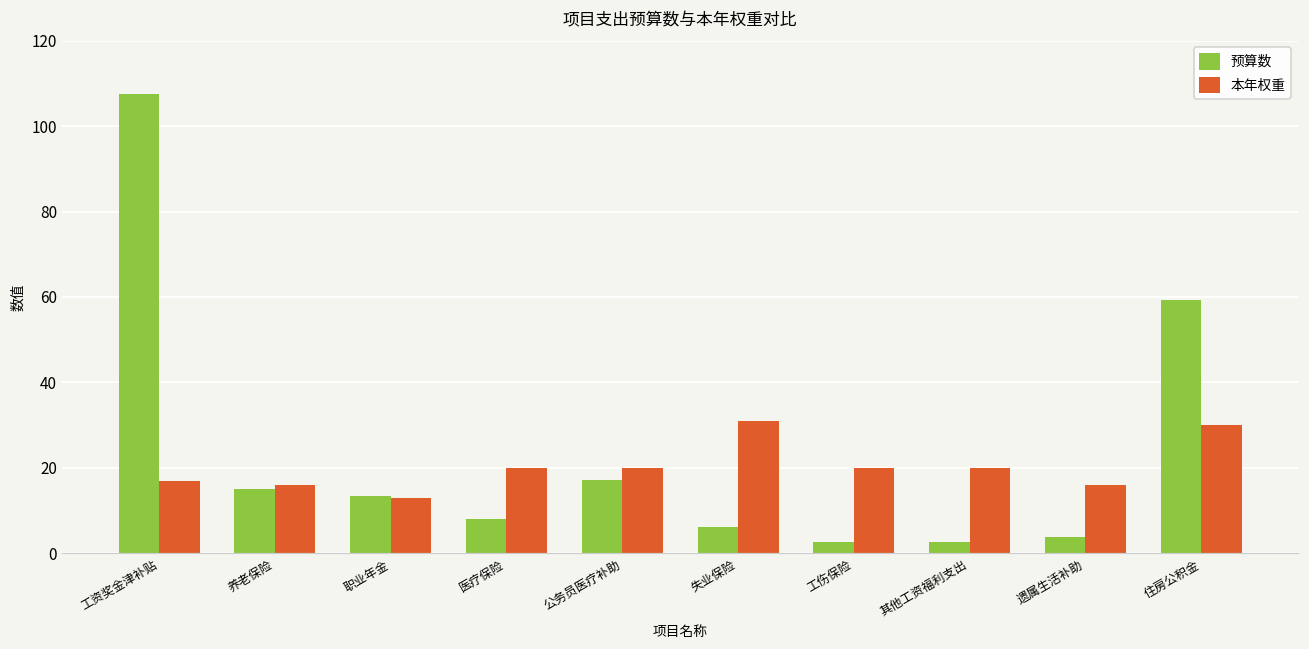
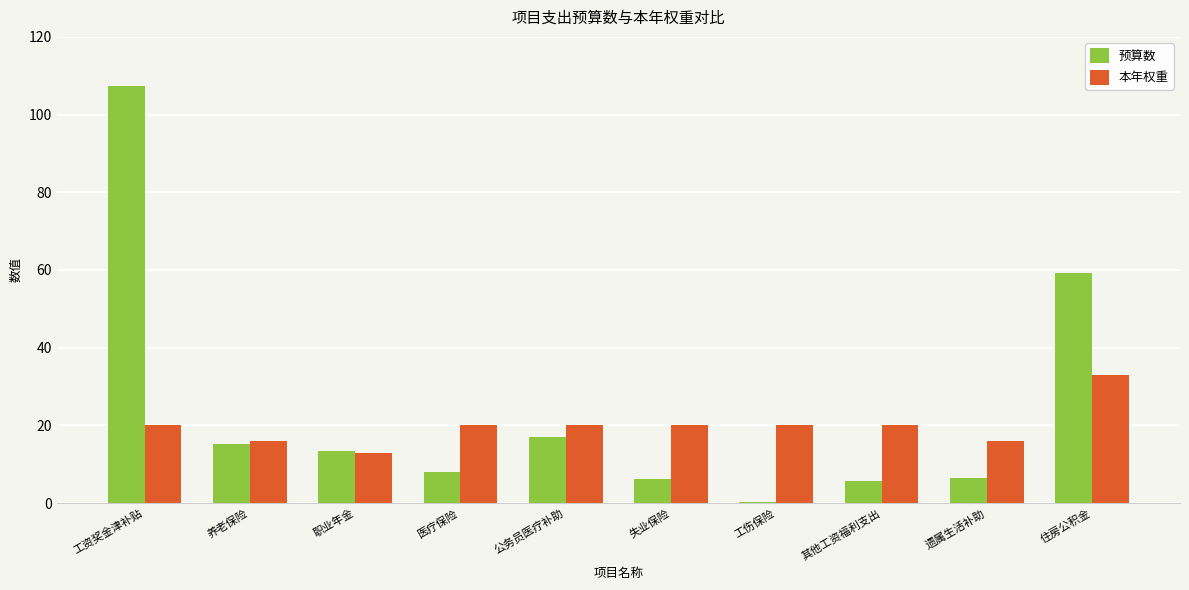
  {
    "预算数": {
      "工资奖金津补贴": 107,
      "养老保险": 15,
      "职业年金": 13,
      "医疗保险": 8,
      "公务员医疗补助": 17,
      "失业保险": 6,
-     "工伤保险": 3,
-     "其他工资福利支出": 3,
-     "遗属生活补助": 4,
+     "工伤保险": 0,
+     "其他工资福利支出": 6,
+     "遗属生活补助": 7,
      "住房公积金": 59
    },
    "本年权重": {
-     "工资奖金津补贴": 17,
+     "工资奖金津补贴": 20,
      "养老保险": 16,
      "职业年金": 13,
      "医疗保险": 20,
      "公务员医疗补助": 20,
-     "失业保险": 31,
+     "失业保险": 20,
      "工伤保险": 20,
      "其他工资福利支出": 20,
      "遗属生活补助": 16,
-     "住房公积金": 30
+     "住房公积金": 33
    }
  }
